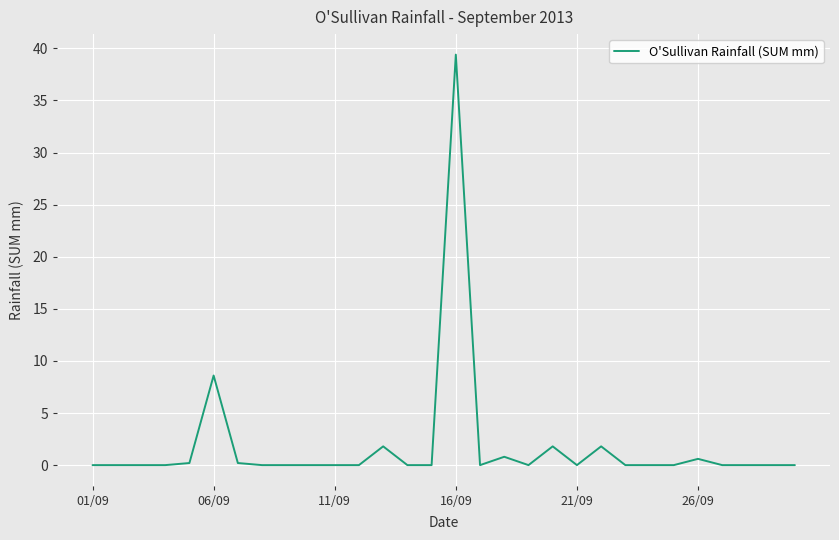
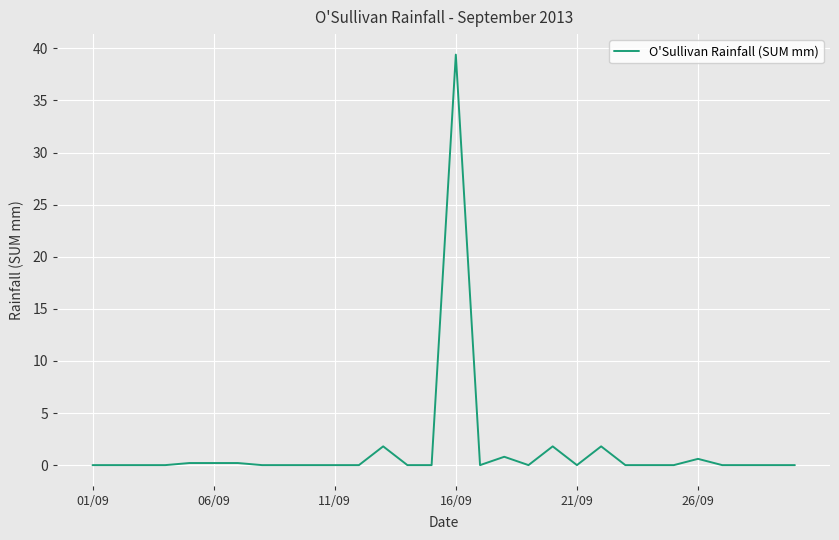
  {
    "01/09": 0.0,
-   "06/09": 8.6,
+   "06/09": 0.2,
    "11/09": 0.0,
    "16/09": 39.4,
    "21/09": 0.0,
    "26/09": 0.6
  }
